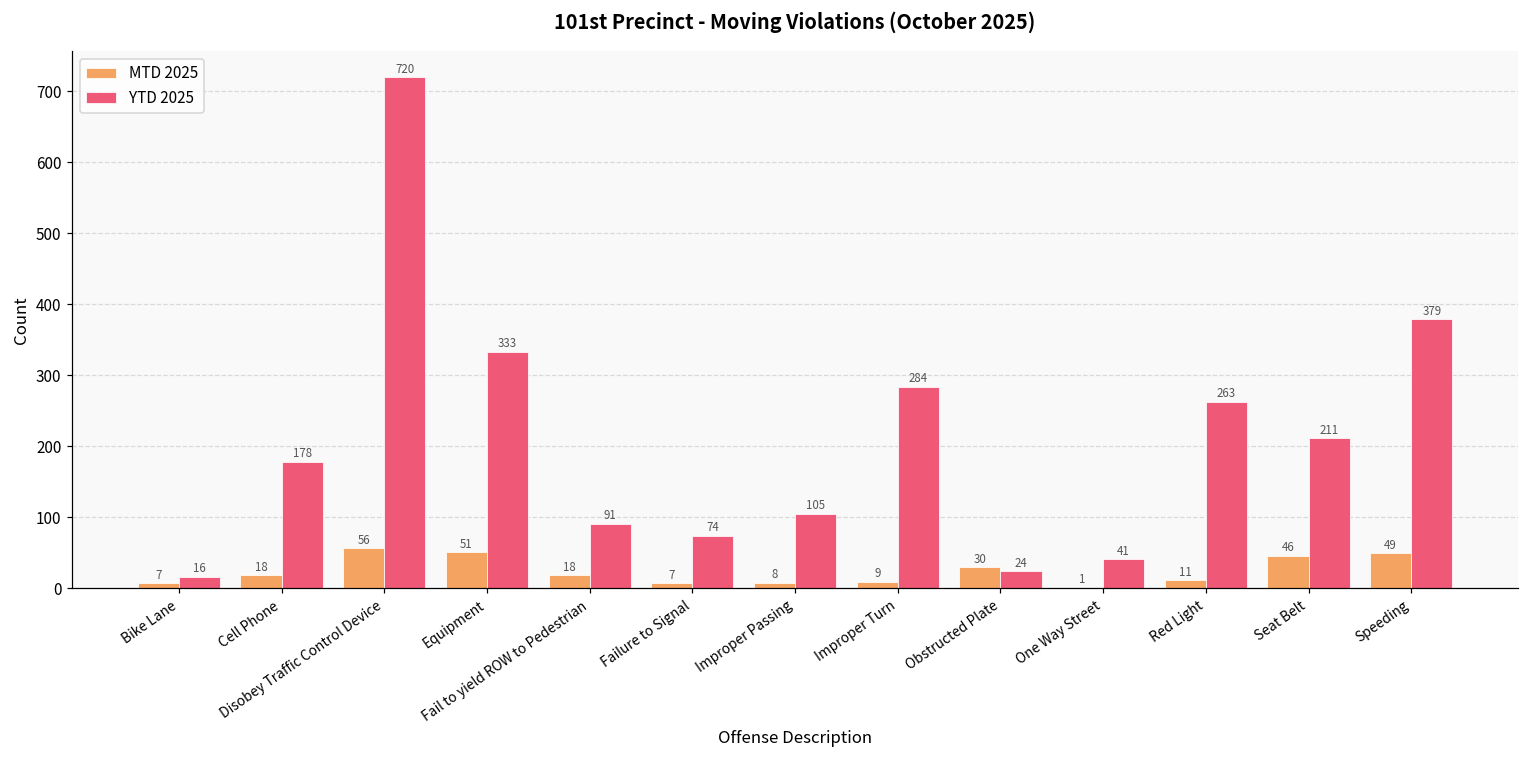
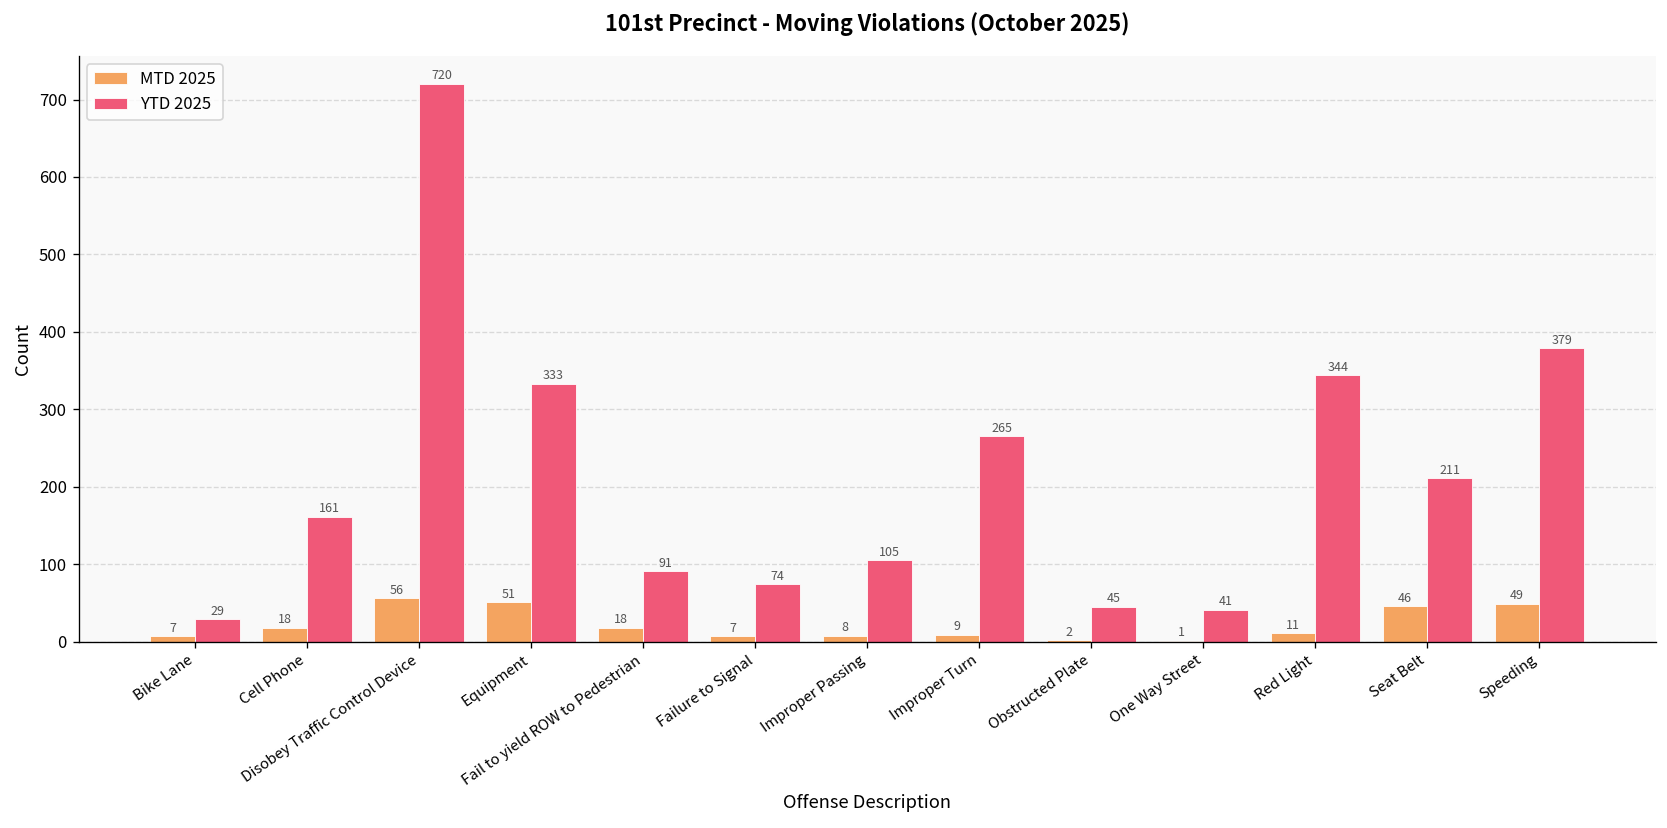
  {
    "MTD 2025": {
      "Bike Lane": 7,
      "Cell Phone": 18,
      "Disobey Traffic Control Device": 56,
      "Equipment": 51,
      "Fail to yield ROW to Pedestrian": 18,
      "Failure to Signal": 7,
      "Improper Passing": 8,
      "Improper Turn": 9,
-     "Obstructed Plate": 30,
+     "Obstructed Plate": 2,
      "One Way Street": 1,
      "Red Light": 11,
      "Seat Belt": 46,
      "Speeding": 49
    },
    "YTD 2025": {
-     "Bike Lane": 16,
-     "Cell Phone": 178,
+     "Bike Lane": 29,
+     "Cell Phone": 161,
      "Disobey Traffic Control Device": 720,
      "Equipment": 333,
      "Fail to yield ROW to Pedestrian": 91,
      "Failure to Signal": 74,
      "Improper Passing": 105,
-     "Improper Turn": 284,
-     "Obstructed Plate": 24,
+     "Improper Turn": 265,
+     "Obstructed Plate": 45,
      "One Way Street": 41,
-     "Red Light": 263,
+     "Red Light": 344,
      "Seat Belt": 211,
      "Speeding": 379
    }
  }
